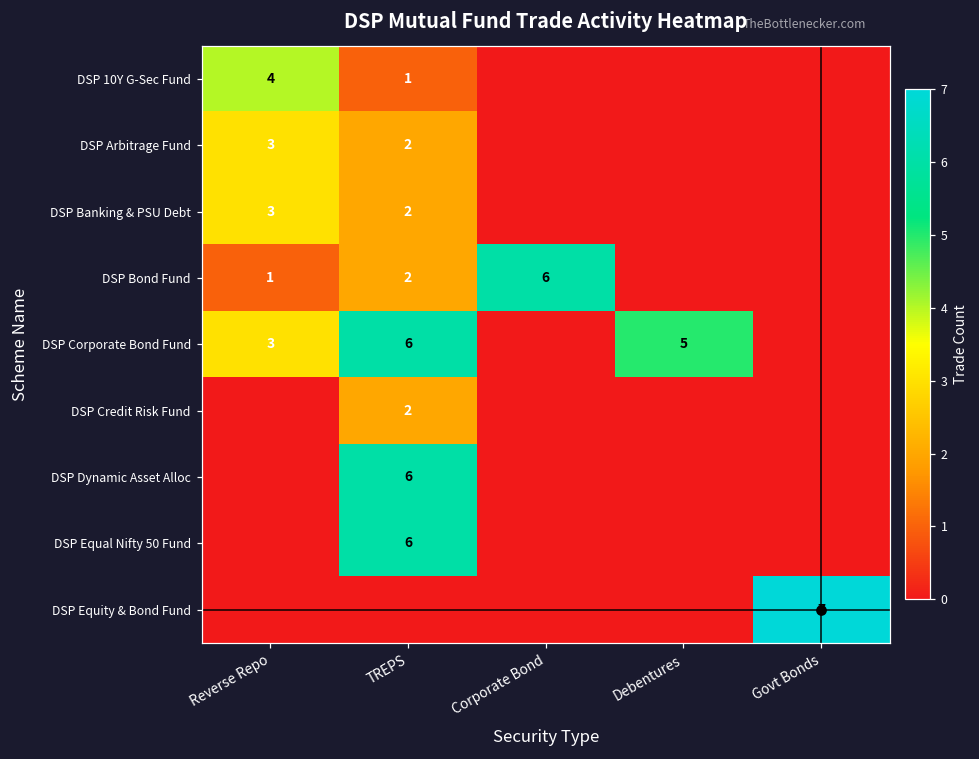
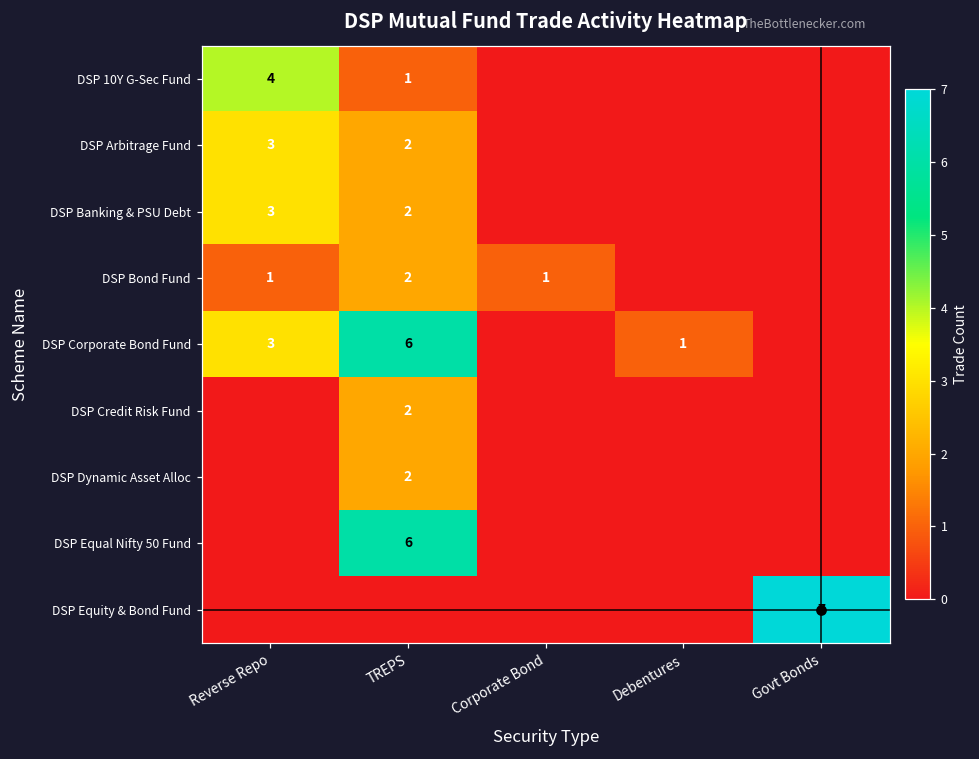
  {
    "DSP 10Y G-Sec Fund": {
      "Reverse Repo": 4,
      "TREPS": 1
    },
    "DSP Arbitrage Fund": {
      "Reverse Repo": 3,
      "TREPS": 2
    },
    "DSP Banking & PSU Debt": {
      "Reverse Repo": 3,
      "TREPS": 2
    },
    "DSP Bond Fund": {
      "Reverse Repo": 1,
      "TREPS": 2,
-     "Corporate Bond": 6
+     "Corporate Bond": 1
    },
    "DSP Corporate Bond Fund": {
      "Reverse Repo": 3,
      "TREPS": 6,
-     "Debentures": 5
+     "Debentures": 1
    },
    "DSP Credit Risk Fund": {
      "TREPS": 2
    },
    "DSP Dynamic Asset Alloc": {
-     "TREPS": 6
+     "TREPS": 2
    },
    "DSP Equal Nifty 50 Fund": {
      "TREPS": 6
    }
  }
